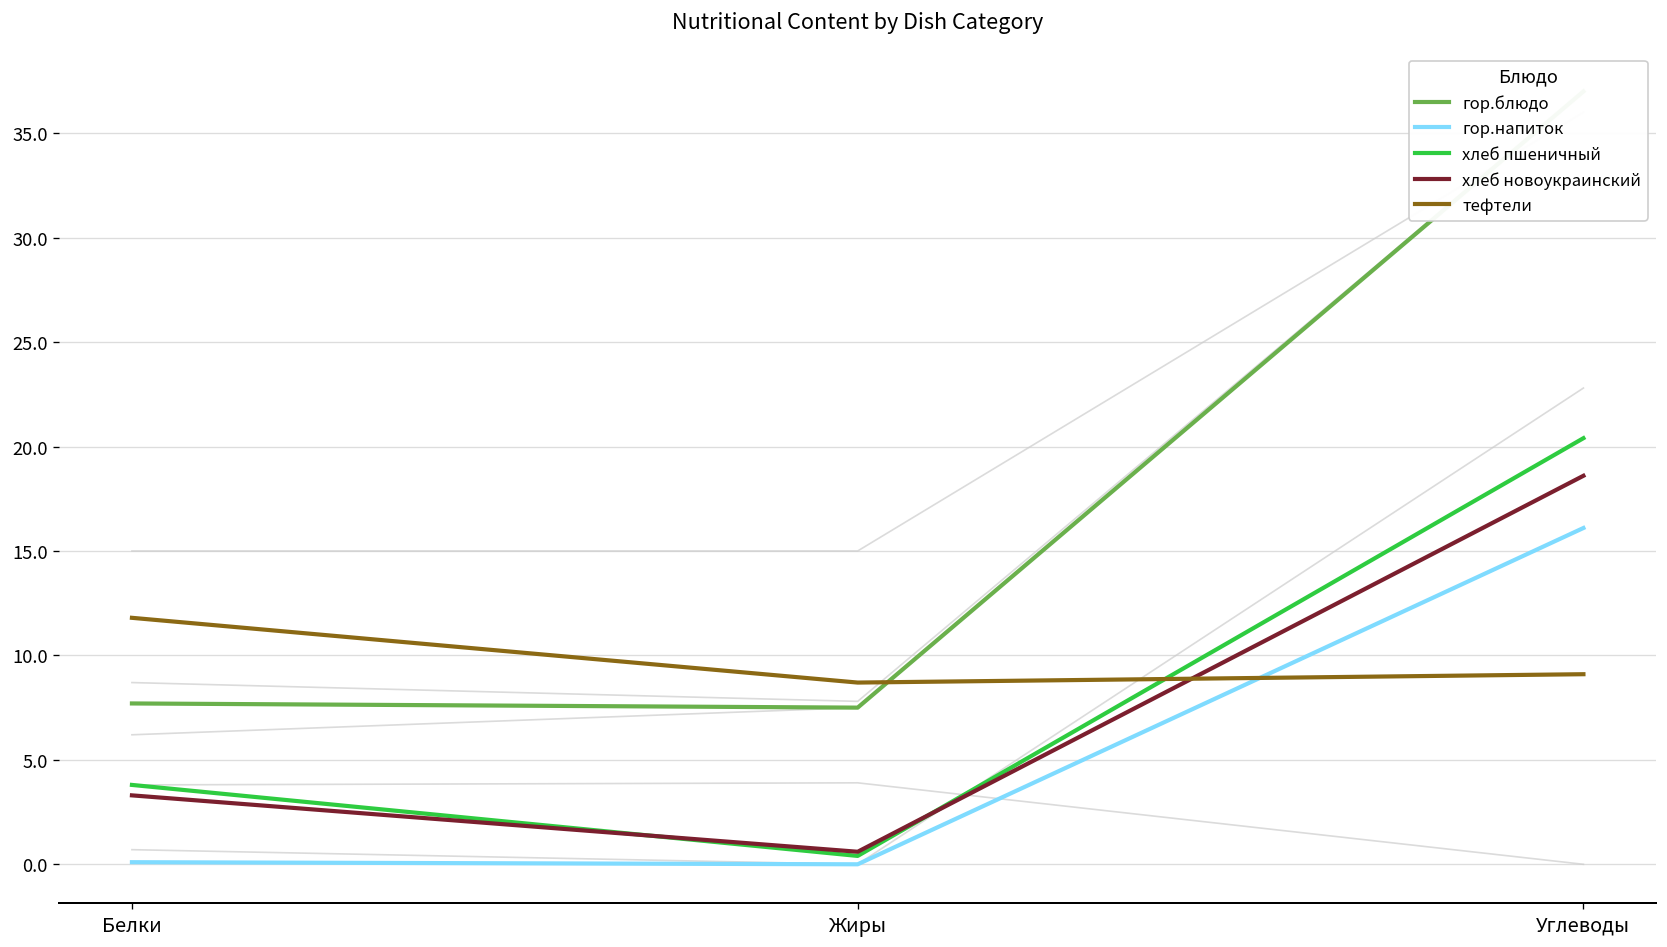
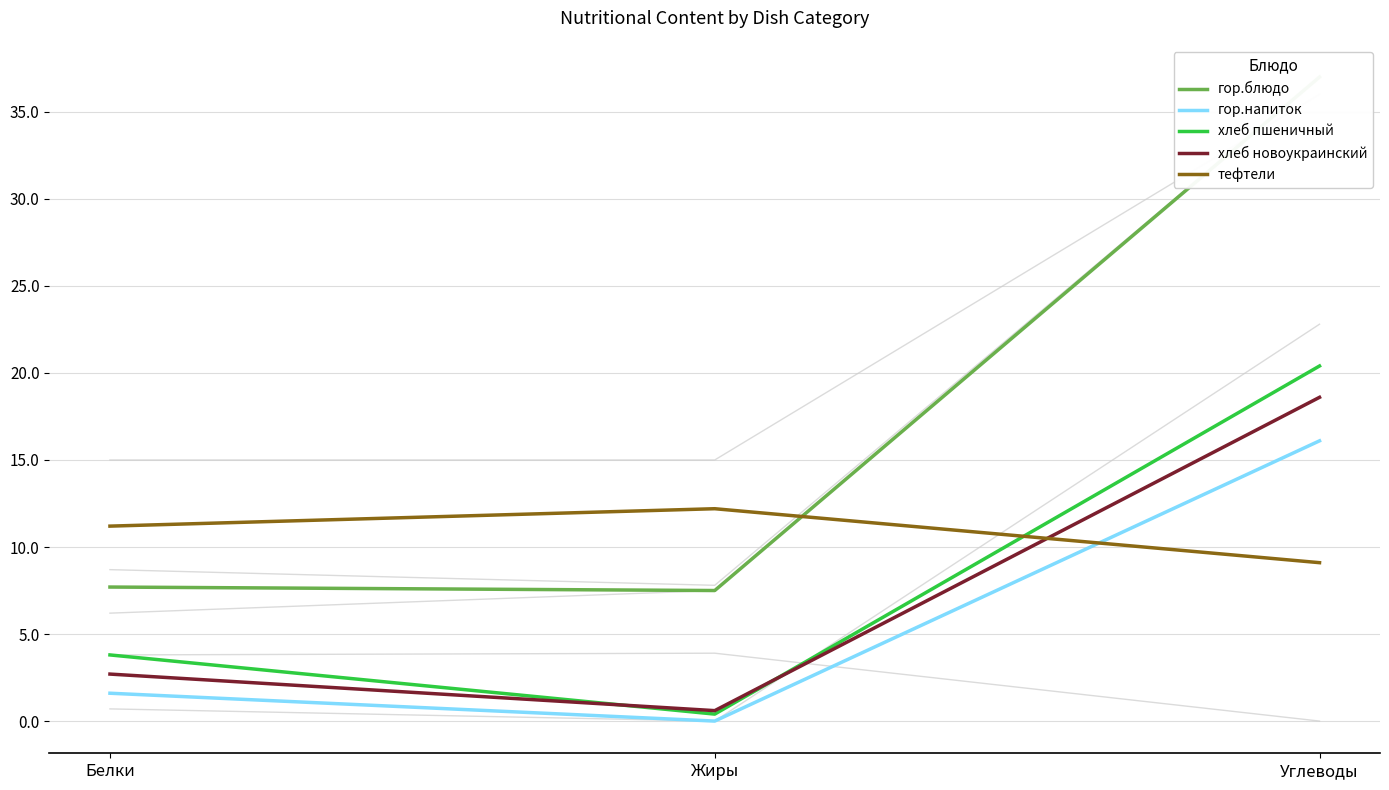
  {
    "гор.блюдо": {
      "Белки": 7.7
    },
    "гор.напиток": {
-     "Белки": 0.1,
+     "Белки": 1.6,
      "Углеводы": 16.1
    },
    "хлеб пшеничный": {
      "Жиры": 0.4,
      "Углеводы": 20.4
    },
    "хлеб новоукраинский": {
-     "Белки": 3.3,
+     "Белки": 2.7,
      "Жиры": 0.6,
      "Углеводы": 18.6
    },
    "тефтели": {
-     "Белки": 11.8,
-     "Жиры": 8.7,
+     "Белки": 11.2,
+     "Жиры": 12.2,
      "Углеводы": 9.1
    }
  }
